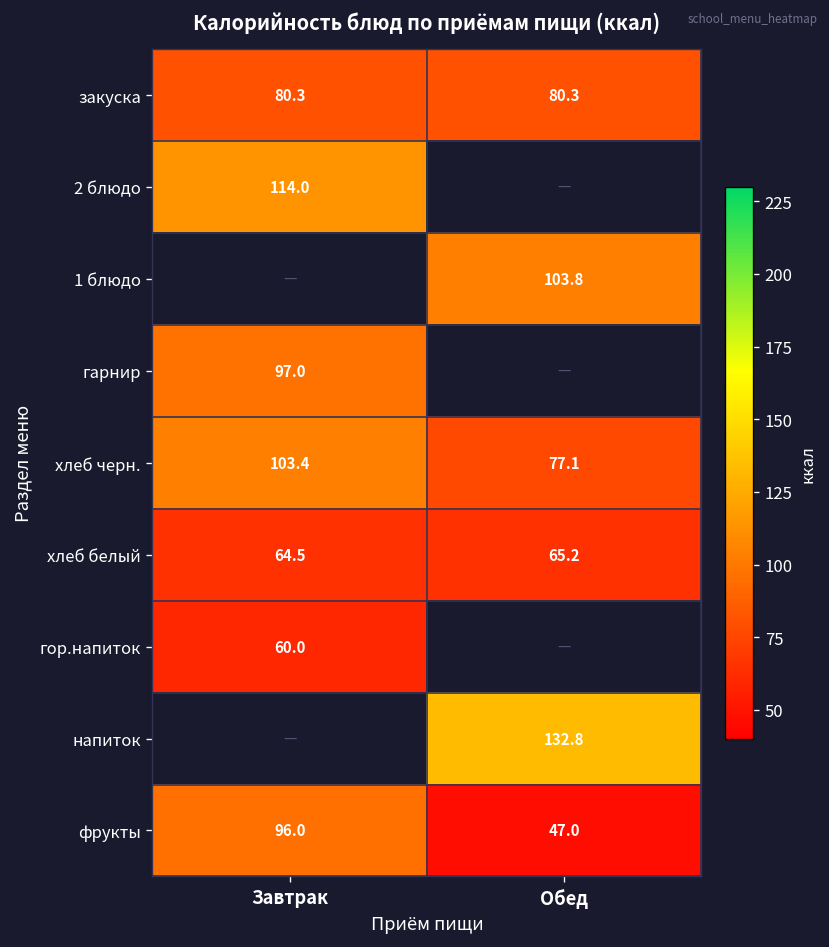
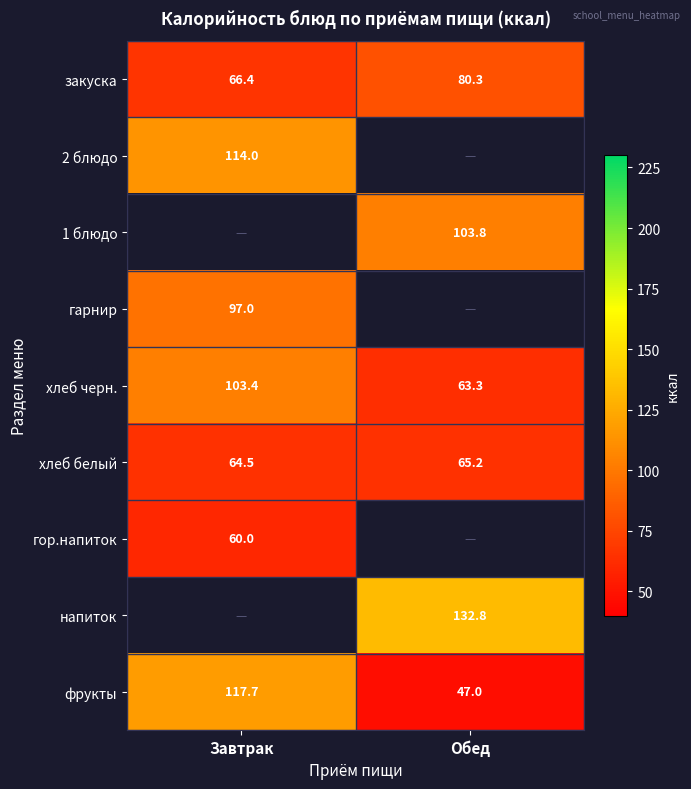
  {
    "закуска": {
-     "Завтрак": 80.3,
+     "Завтрак": 66.4,
      "Обед": 80.3
    },
    "2 блюдо": {
      "Завтрак": 114.0
    },
    "1 блюдо": {
      "Обед": 103.8
    },
    "гарнир": {
      "Завтрак": 97.0
    },
    "хлеб черн.": {
      "Завтрак": 103.4,
-     "Обед": 77.1
+     "Обед": 63.3
    },
    "хлеб белый": {
      "Завтрак": 64.5,
      "Обед": 65.2
    },
    "гор.напиток": {
      "Завтрак": 60.0
    },
    "напиток": {
      "Обед": 132.8
    },
    "фрукты": {
-     "Завтрак": 96.0,
+     "Завтрак": 117.7,
      "Обед": 47.0
    }
  }
